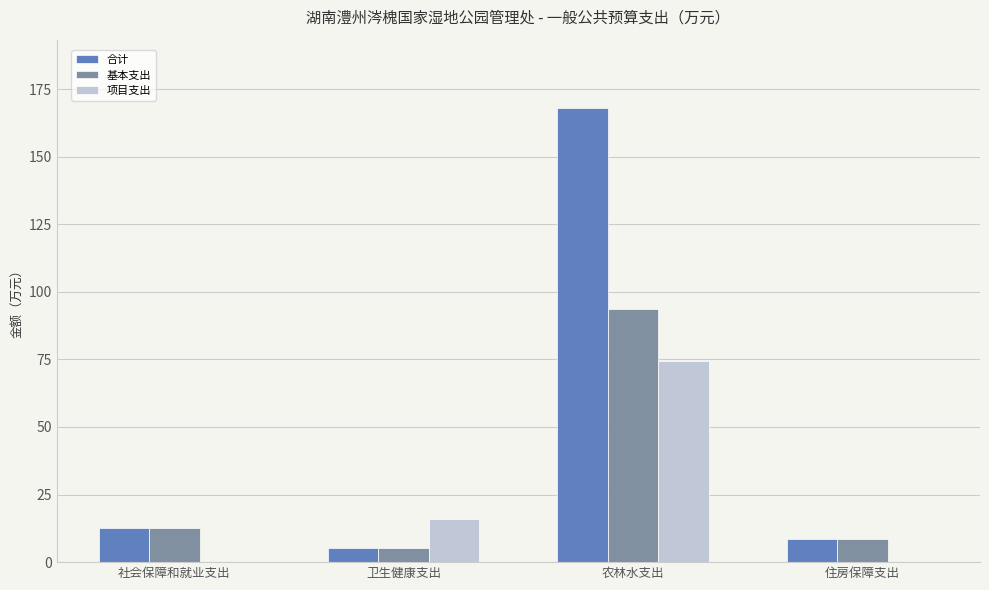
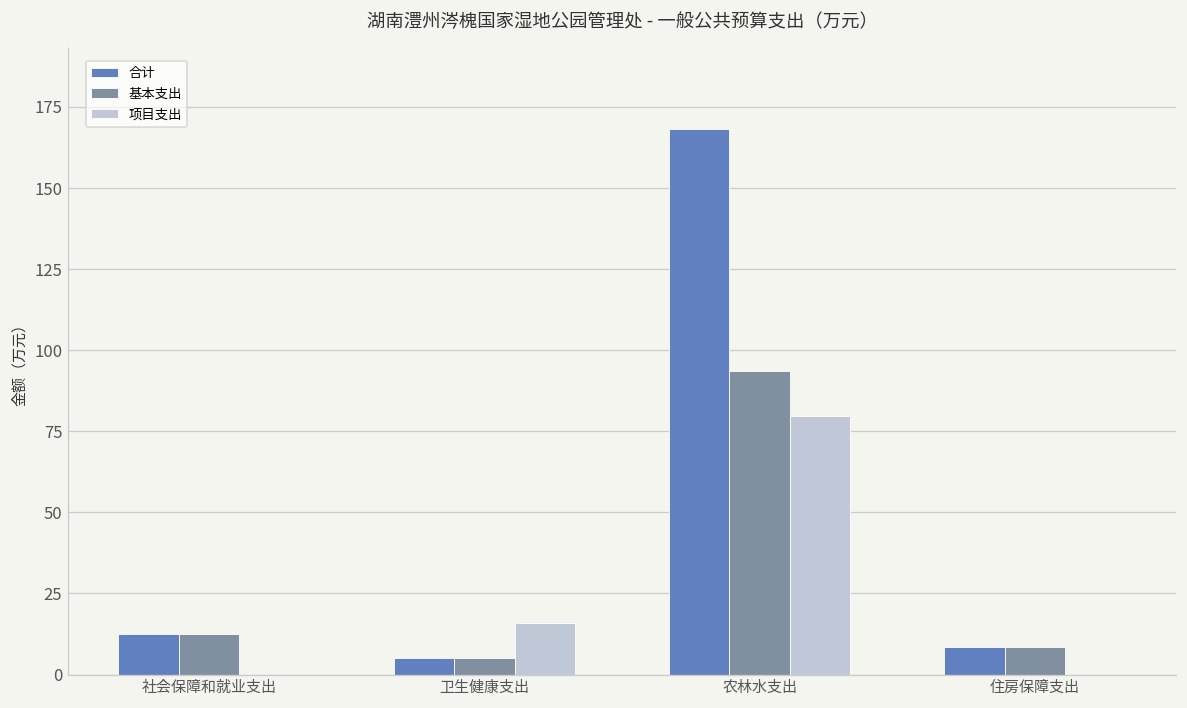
  {
    "项目支出": {
      "社会保障和就业支出": 0,
      "卫生健康支出": 16,
-     "农林水支出": 75,
+     "农林水支出": 80,
      "住房保障支出": 0
    }
  }
